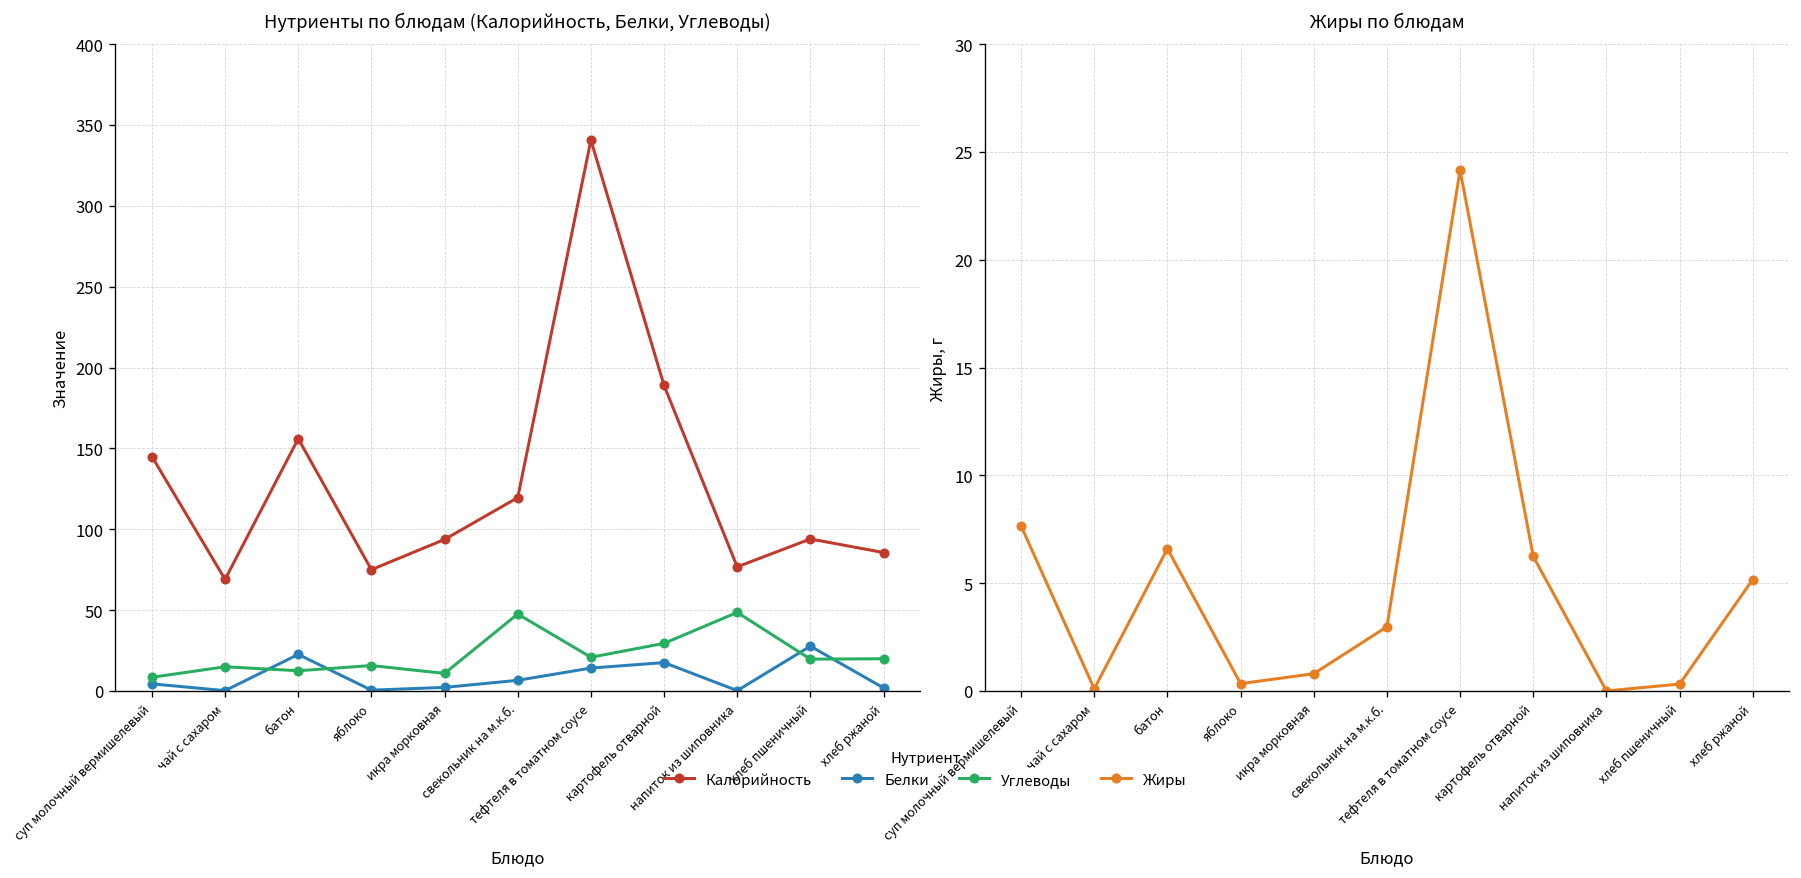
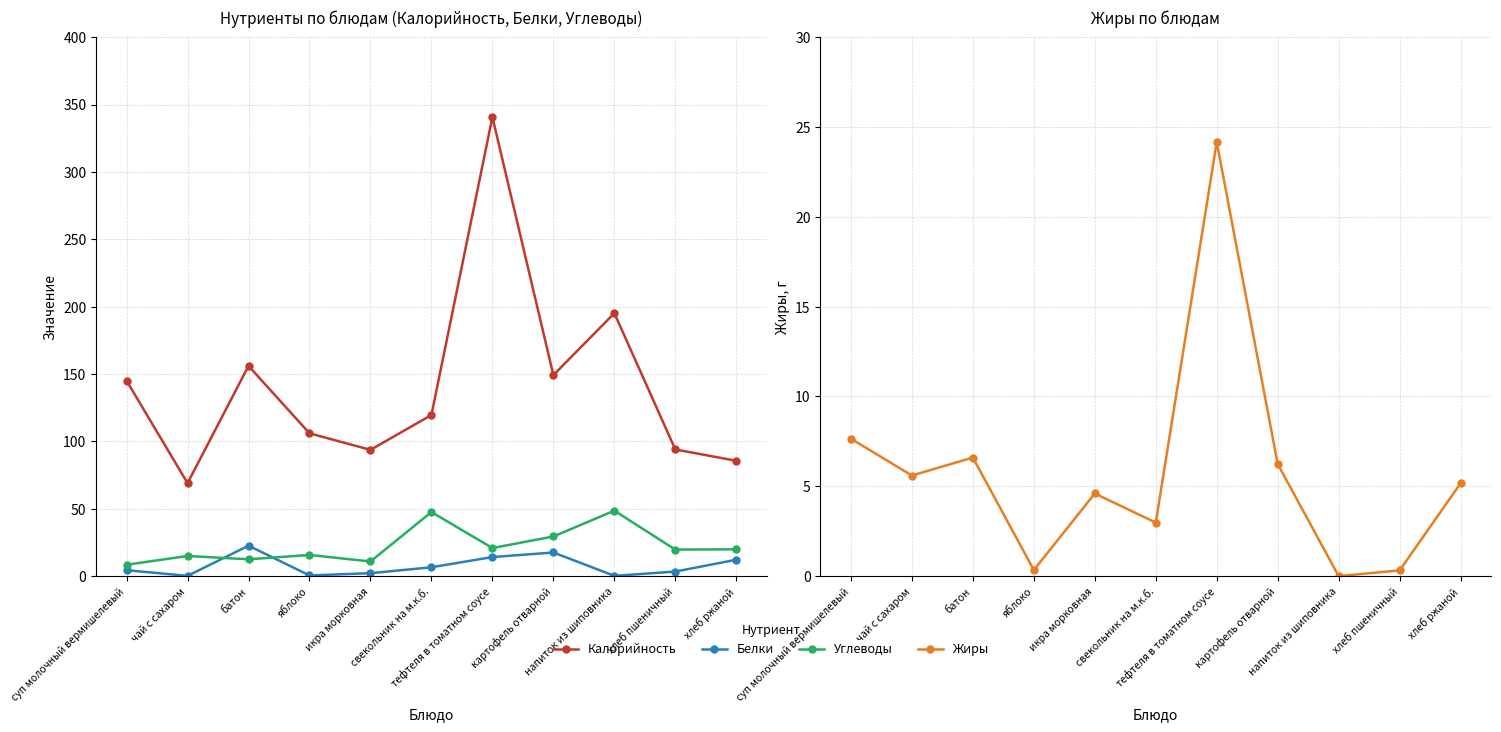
  {
    "Нутриенты по блюдам (Калорийность, Белки, Углеводы)": {
      "Калорийность": {
        "суп молочный вермишелевый": 145,
        "чай с сахаром": 69,
        "батон": 156,
-       "яблоко": 75,
+       "яблоко": 106,
        "икра морковная": 94,
        "свекольник на м.к.б.": 120,
        "тефтеля в томатном соусе": 341,
-       "картофель отварной": 189,
-       "напиток из шиповника": 77,
+       "картофель отварной": 149,
+       "напиток из шиповника": 195,
        "хлеб пшеничный": 94,
        "хлеб ржаной": 86
      },
      "Белки": {
        "суп молочный вермишелевый": 4,
        "чай с сахаром": 0,
        "батон": 23,
        "яблоко": 1,
        "икра морковная": 2,
        "свекольник на м.к.б.": 7,
        "тефтеля в томатном соусе": 14,
        "картофель отварной": 18,
        "напиток из шиповника": 0,
-       "хлеб пшеничный": 28,
-       "хлеб ржаной": 2
+       "хлеб пшеничный": 3,
+       "хлеб ржаной": 12
      },
      "Углеводы": {
        "суп молочный вермишелевый": 8,
        "чай с сахаром": 15,
        "батон": 13,
        "яблоко": 16,
        "икра морковная": 11,
        "свекольник на м.к.б.": 48,
        "тефтеля в томатном соусе": 21,
        "картофель отварной": 29,
        "напиток из шиповника": 49,
        "хлеб пшеничный": 20,
        "хлеб ржаной": 20
      }
    },
    "Жиры по блюдам": {
      "суп молочный вермишелевый": 7.7,
-     "чай с сахаром": 0.1,
+     "чай с сахаром": 5.6,
      "батон": 6.6,
      "яблоко": 0.3,
-     "икра морковная": 0.8,
+     "икра морковная": 4.6,
      "свекольник на м.к.б.": 3.0,
      "тефтеля в томатном соусе": 24.2,
      "картофель отварной": 6.2,
      "напиток из шиповника": 0.0,
      "хлеб пшеничный": 0.3,
      "хлеб ржаной": 5.2
    }
  }
